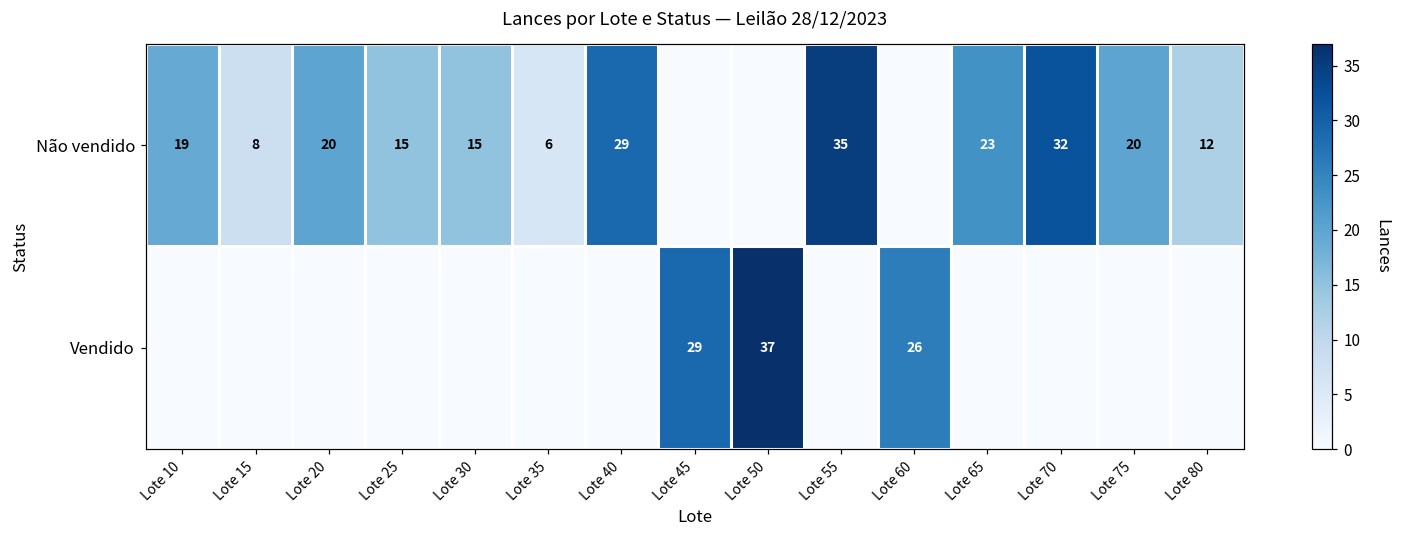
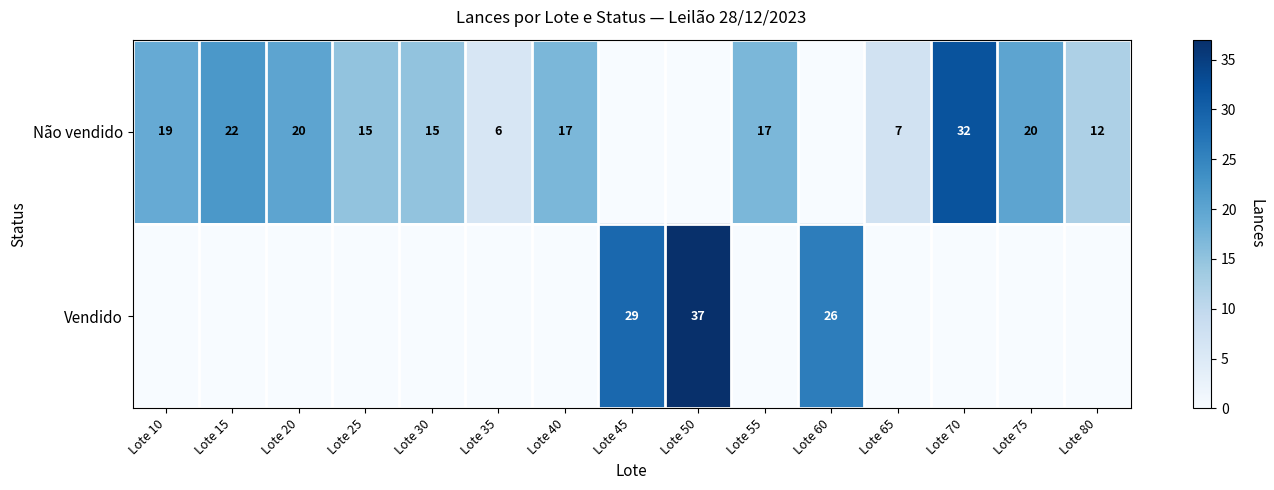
  {
    "Não vendido": {
      "Lote 10": 19,
-     "Lote 15": 8,
+     "Lote 15": 22,
      "Lote 20": 20,
      "Lote 25": 15,
      "Lote 30": 15,
      "Lote 35": 6,
-     "Lote 40": 29,
-     "Lote 55": 35,
-     "Lote 65": 23,
+     "Lote 40": 17,
+     "Lote 55": 17,
+     "Lote 65": 7,
      "Lote 70": 32,
      "Lote 75": 20,
      "Lote 80": 12
    },
    "Vendido": {
      "Lote 45": 29,
      "Lote 50": 37,
      "Lote 60": 26
    }
  }
